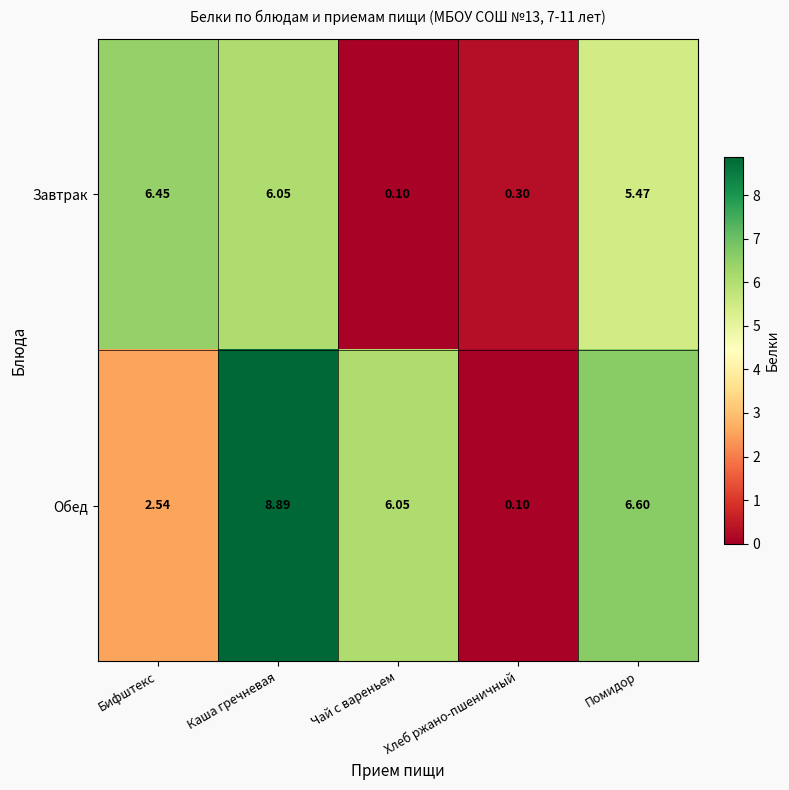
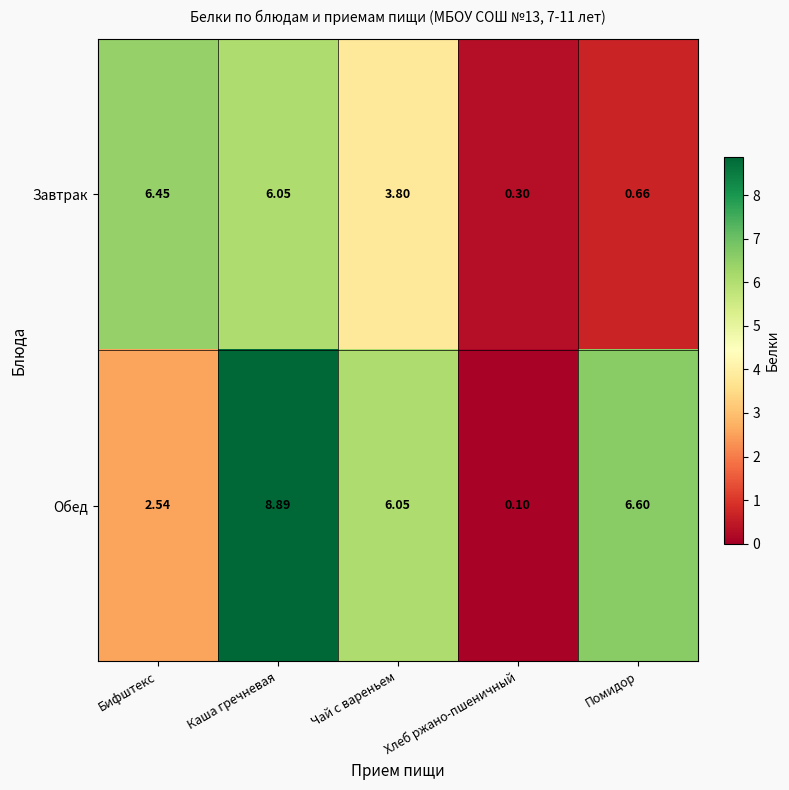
  {
    "Завтрак": {
      "Бифштекс": 6.45,
      "Каша гречневая": 6.05,
-     "Чай с вареньем": 0.10,
+     "Чай с вареньем": 3.80,
      "Хлеб ржано-пшеничный": 0.30,
-     "Помидор": 5.47
+     "Помидор": 0.66
    },
    "Обед": {
      "Бифштекс": 2.54,
      "Каша гречневая": 8.89,
      "Чай с вареньем": 6.05,
      "Хлеб ржано-пшеничный": 0.10,
      "Помидор": 6.60
    }
  }
